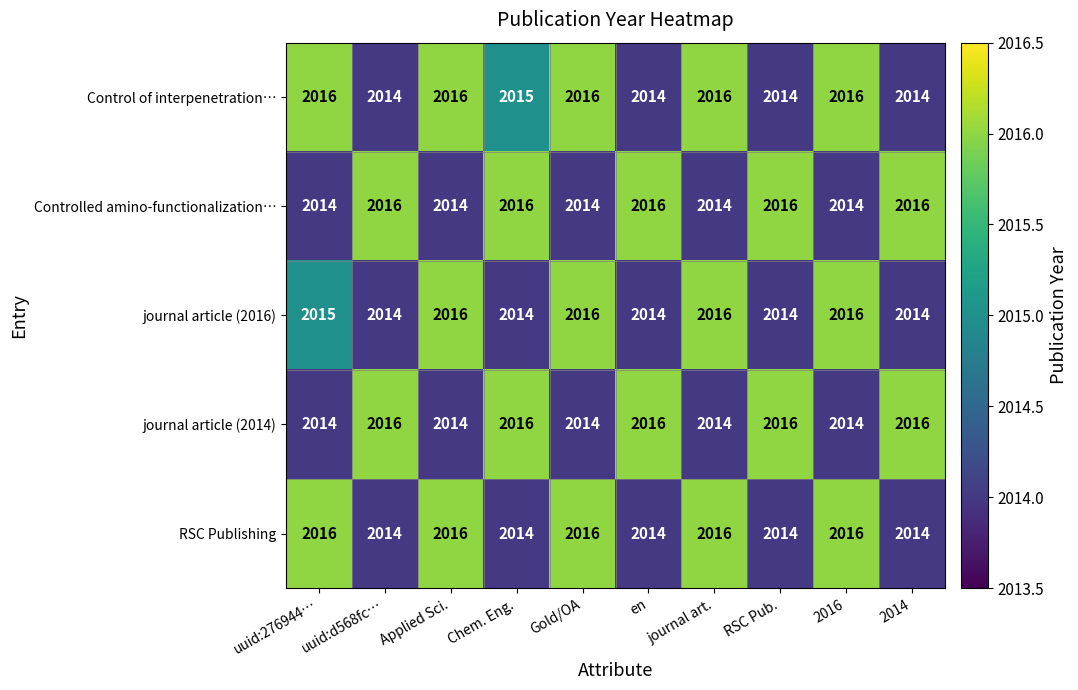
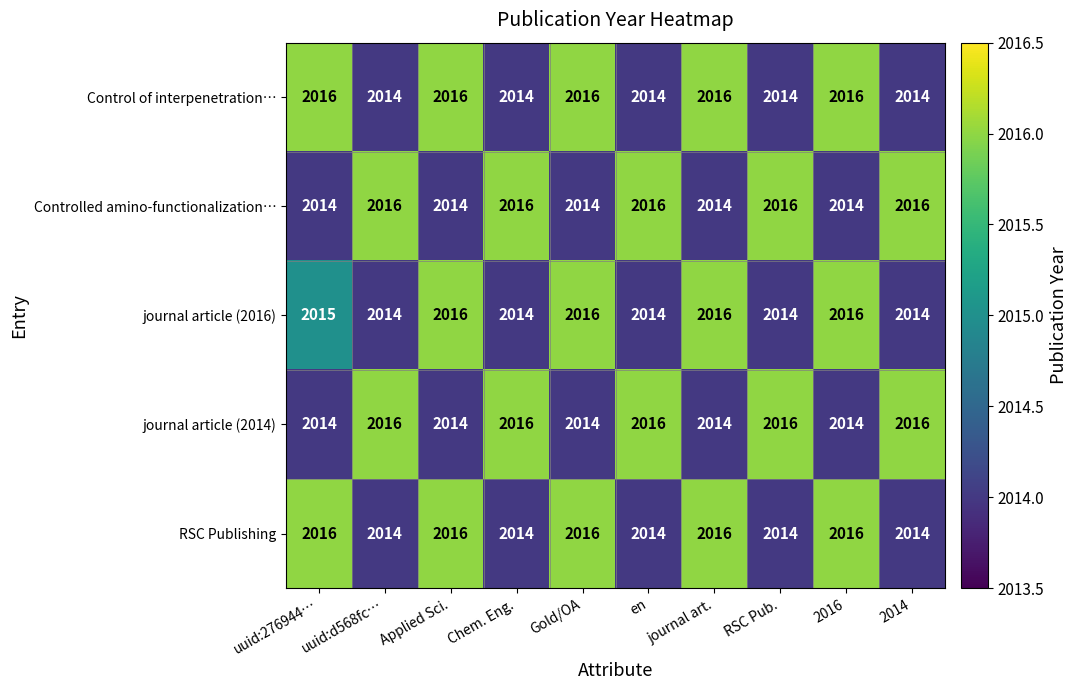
  {
    "Control of interpenetration…": {
      "uuid:276944…": 2016,
      "uuid:d568fc…": 2014,
      "Applied Sci.": 2016,
-     "Chem. Eng.": 2015,
+     "Chem. Eng.": 2014,
      "Gold/OA": 2016,
      "en": 2014,
      "journal art.": 2016,
      "RSC Pub.": 2014,
      "2016": 2016,
      "2014": 2014
    },
    "Controlled amino-functionalization…": {
      "uuid:276944…": 2014,
      "uuid:d568fc…": 2016,
      "Applied Sci.": 2014,
      "Chem. Eng.": 2016,
      "Gold/OA": 2014,
      "en": 2016,
      "journal art.": 2014,
      "RSC Pub.": 2016,
      "2016": 2014,
      "2014": 2016
    },
    "journal article (2016)": {
      "uuid:276944…": 2015,
      "uuid:d568fc…": 2014,
      "Applied Sci.": 2016,
      "Chem. Eng.": 2014,
      "Gold/OA": 2016,
      "en": 2014,
      "journal art.": 2016,
      "RSC Pub.": 2014,
      "2016": 2016,
      "2014": 2014
    },
    "journal article (2014)": {
      "uuid:276944…": 2014,
      "uuid:d568fc…": 2016,
      "Applied Sci.": 2014,
      "Chem. Eng.": 2016,
      "Gold/OA": 2014,
      "en": 2016,
      "journal art.": 2014,
      "RSC Pub.": 2016,
      "2016": 2014,
      "2014": 2016
    },
    "RSC Publishing": {
      "uuid:276944…": 2016,
      "uuid:d568fc…": 2014,
      "Applied Sci.": 2016,
      "Chem. Eng.": 2014,
      "Gold/OA": 2016,
      "en": 2014,
      "journal art.": 2016,
      "RSC Pub.": 2014,
      "2016": 2016,
      "2014": 2014
    }
  }
